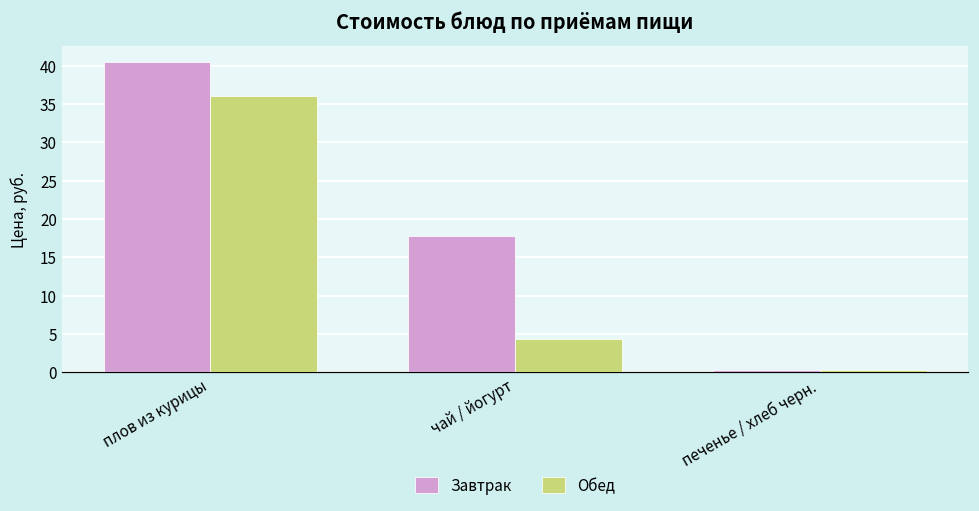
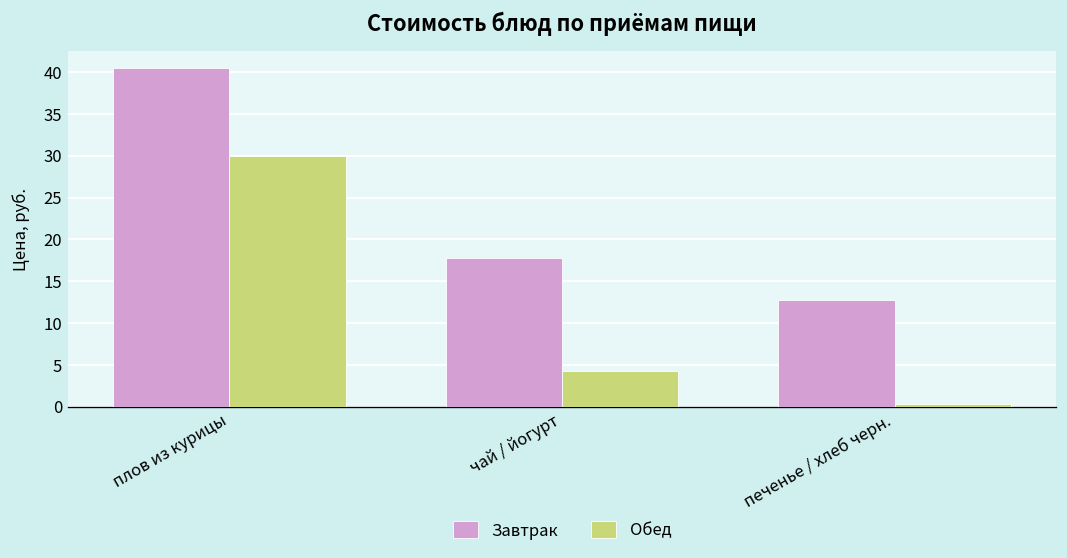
  {
    "Завтрак": {
      "плов из курицы": 41,
      "чай / йогурт": 18,
-     "печенье / хлеб черн.": 0
+     "печенье / хлеб черн.": 13
    },
    "Обед": {
-     "плов из курицы": 36,
+     "плов из курицы": 30,
      "чай / йогурт": 4
    }
  }
